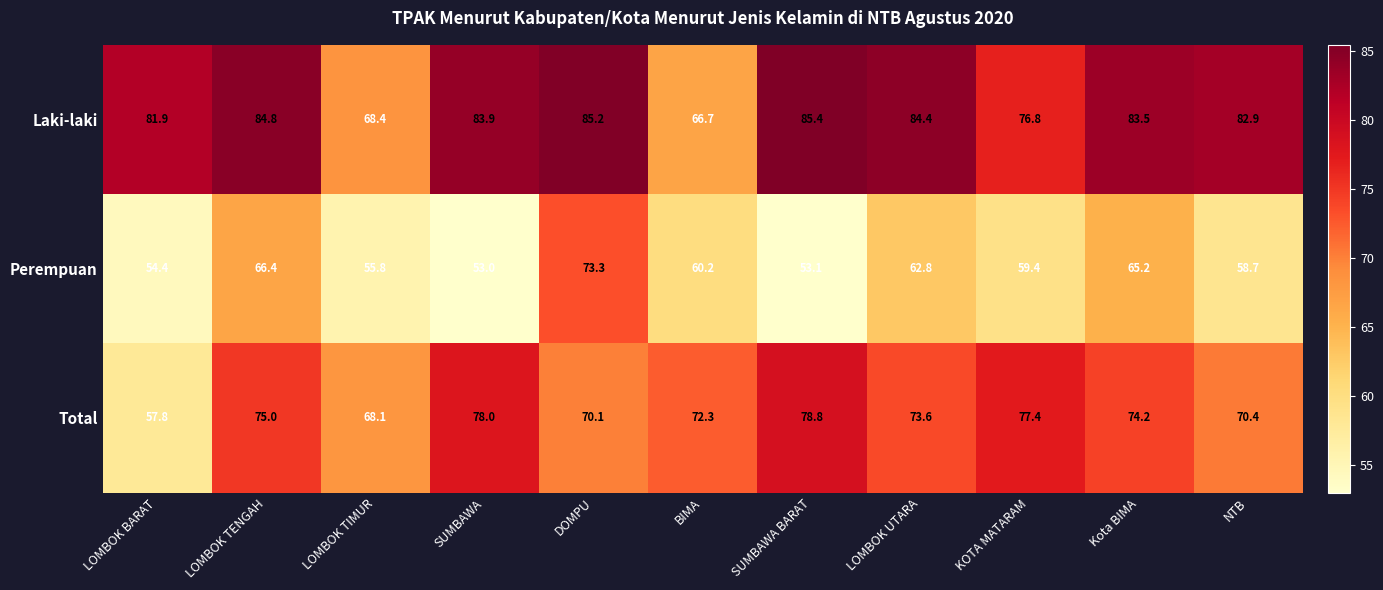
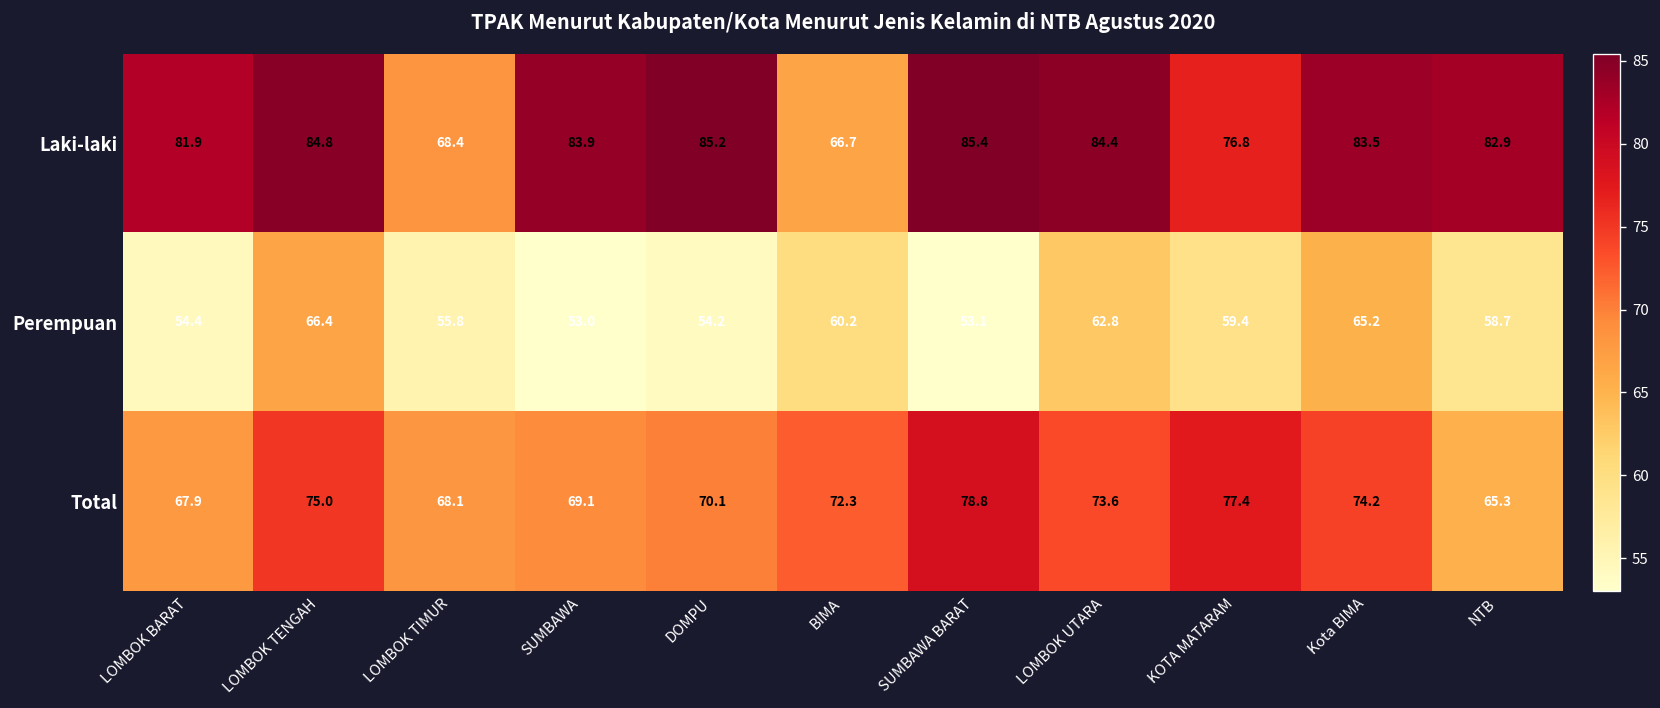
  {
    "Laki-laki": {
      "LOMBOK BARAT": 81.9,
      "LOMBOK TENGAH": 84.8,
      "LOMBOK TIMUR": 68.4,
      "SUMBAWA": 83.9,
      "DOMPU": 85.2,
      "BIMA": 66.7,
      "SUMBAWA BARAT": 85.4,
      "LOMBOK UTARA": 84.4,
      "KOTA MATARAM": 76.8,
      "Kota BIMA": 83.5,
      "NTB": 82.9
    },
    "Perempuan": {
      "LOMBOK BARAT": 54.4,
      "LOMBOK TENGAH": 66.4,
      "LOMBOK TIMUR": 55.8,
      "SUMBAWA": 53.0,
-     "DOMPU": 73.3,
+     "DOMPU": 54.2,
      "BIMA": 60.2,
      "SUMBAWA BARAT": 53.1,
      "LOMBOK UTARA": 62.8,
      "KOTA MATARAM": 59.4,
      "Kota BIMA": 65.2,
      "NTB": 58.7
    },
    "Total": {
-     "LOMBOK BARAT": 57.8,
+     "LOMBOK BARAT": 67.9,
      "LOMBOK TENGAH": 75.0,
      "LOMBOK TIMUR": 68.1,
-     "SUMBAWA": 78.0,
+     "SUMBAWA": 69.1,
      "DOMPU": 70.1,
      "BIMA": 72.3,
      "SUMBAWA BARAT": 78.8,
      "LOMBOK UTARA": 73.6,
      "KOTA MATARAM": 77.4,
      "Kota BIMA": 74.2,
-     "NTB": 70.4
+     "NTB": 65.3
    }
  }
